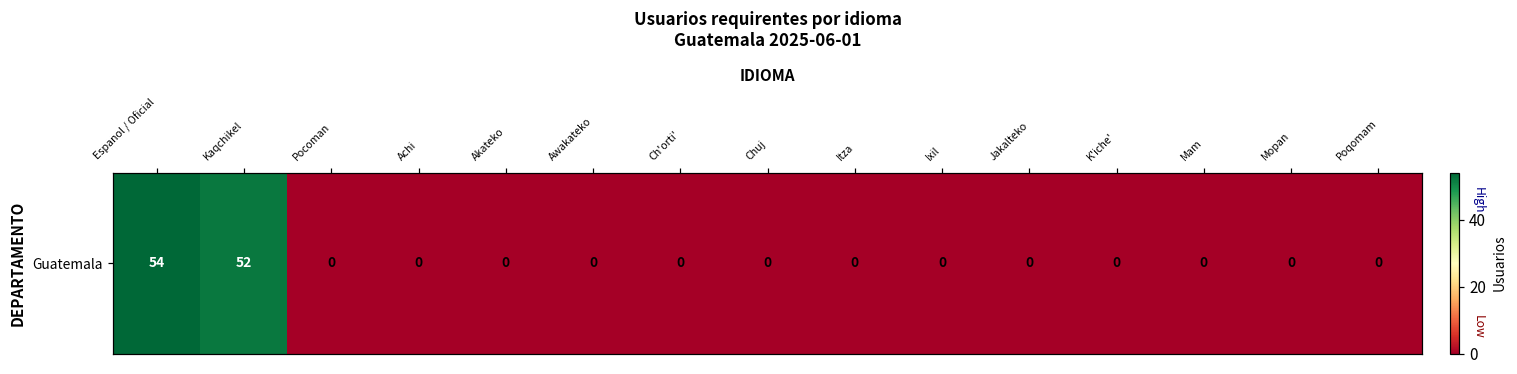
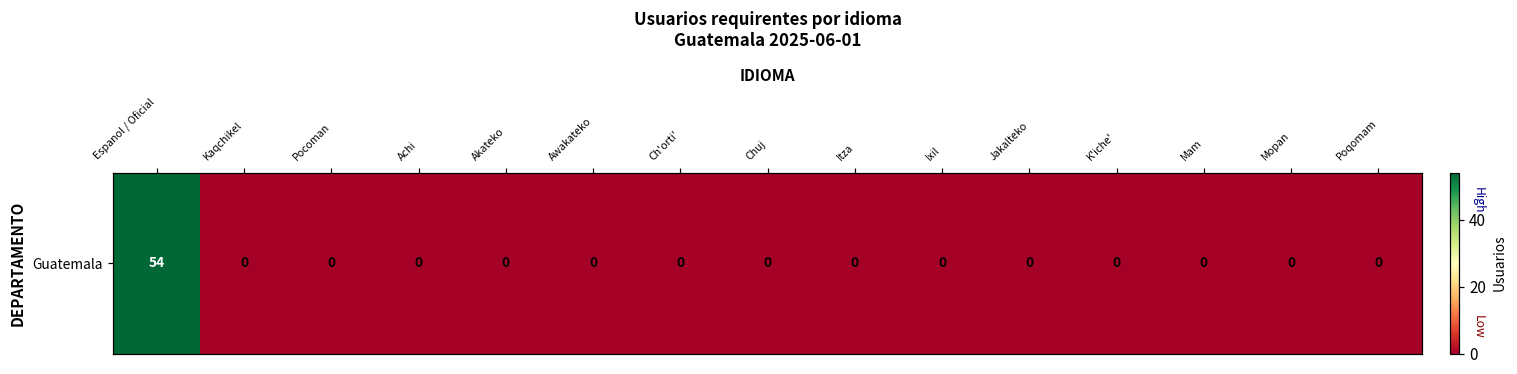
  {
    "Guatemala": {
      "Espanol / Oficial": 54,
-     "Kaqchikel": 52,
+     "Kaqchikel": 0,
      "Pocoman": 0,
      "Achi": 0,
      "Akateko": 0,
      "Awakateko": 0,
      "Ch'orti'": 0,
      "Chuj": 0,
      "Itza": 0,
      "Ixil": 0,
      "Jakalteko": 0,
      "K'iche'": 0,
      "Mam": 0,
      "Mopan": 0,
      "Poqomam": 0
    }
  }
